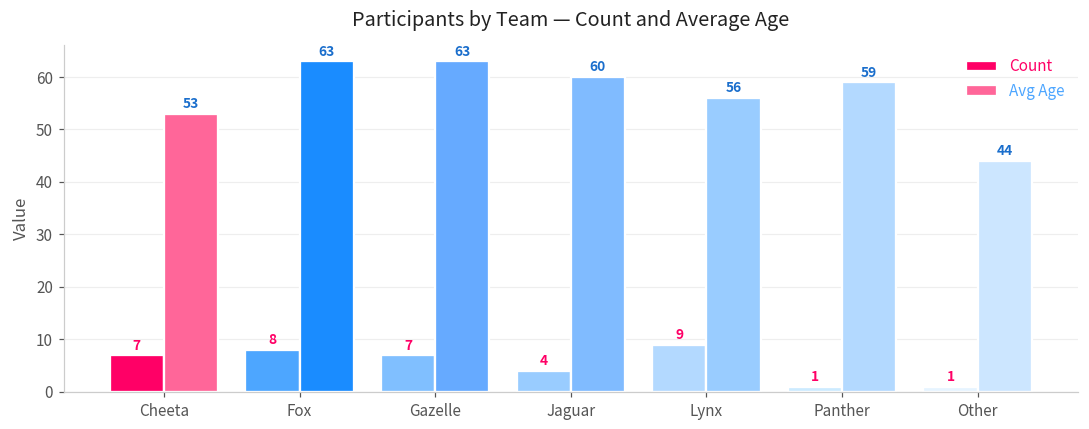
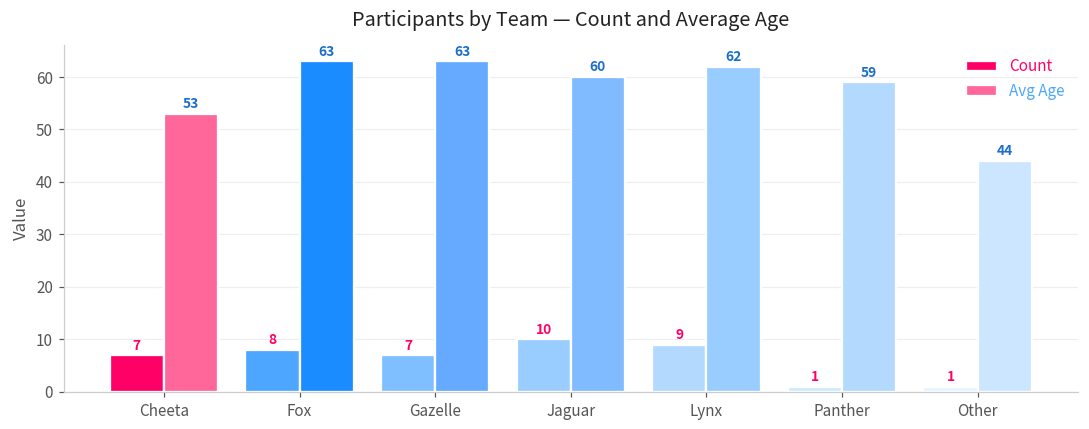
  {
    "Count": {
      "Cheeta": 7,
      "Fox": 8,
      "Gazelle": 7,
-     "Jaguar": 4,
+     "Jaguar": 10,
      "Lynx": 9,
      "Panther": 1,
      "Other": 1
    },
    "Avg Age": {
      "Cheeta": 53,
      "Fox": 63,
      "Gazelle": 63,
      "Jaguar": 60,
-     "Lynx": 56,
+     "Lynx": 62,
      "Panther": 59,
      "Other": 44
    }
  }
